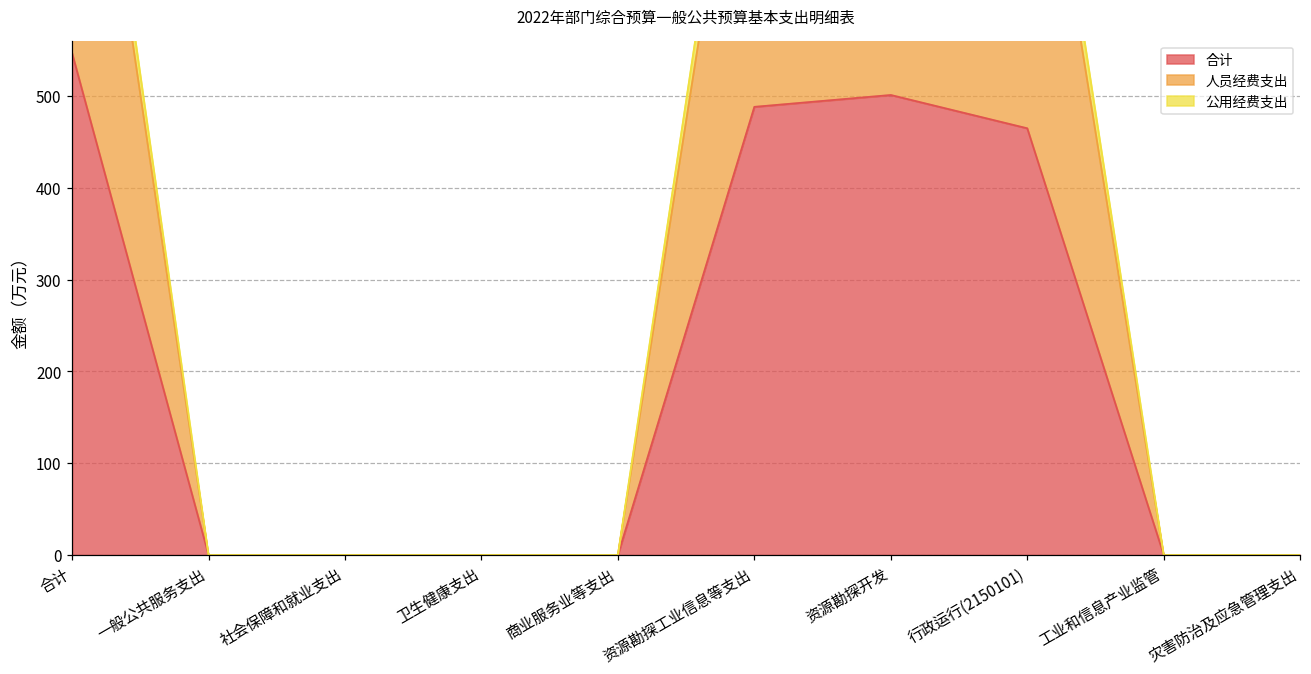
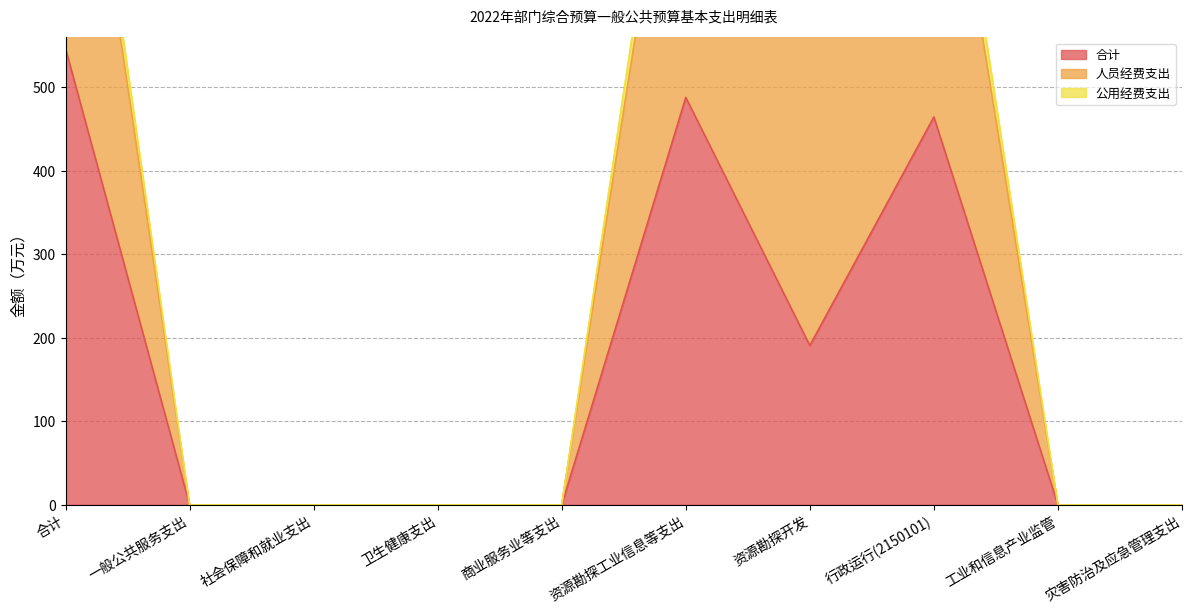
  {
    "合计": {
      "合计": 550,
      "资源勘探工业信息等支出": 490,
-     "资源勘探开发": 500,
+     "资源勘探开发": 190,
      "行政运行(2150101)": 460
    }
  }
